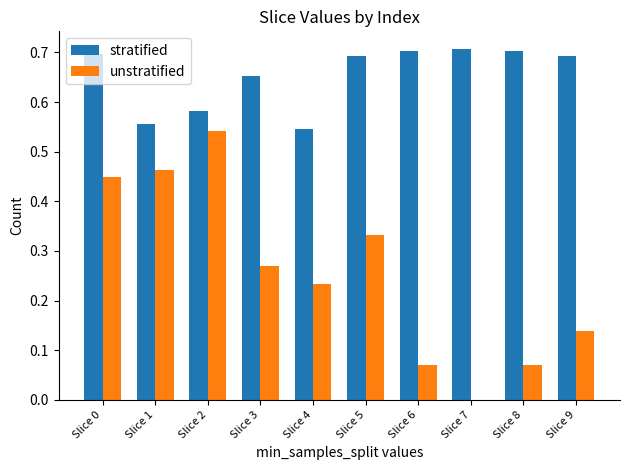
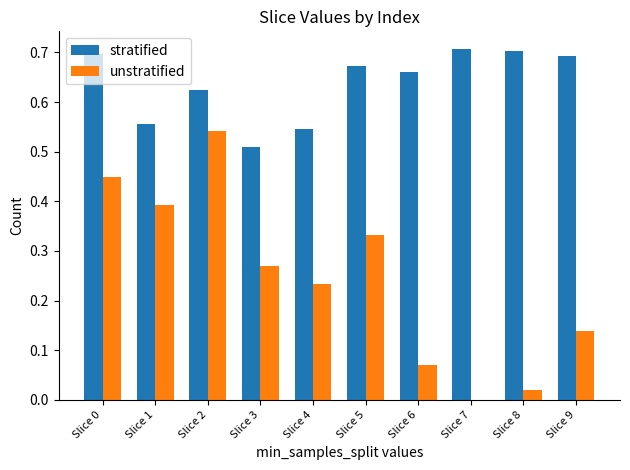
  {
    "stratified": {
      "Slice 1": 0.56,
-     "Slice 2": 0.58,
-     "Slice 3": 0.65,
+     "Slice 2": 0.62,
+     "Slice 3": 0.51,
      "Slice 4": 0.55,
-     "Slice 5": 0.69,
-     "Slice 6": 0.70,
+     "Slice 5": 0.67,
+     "Slice 6": 0.66,
      "Slice 7": 0.71,
      "Slice 8": 0.70,
      "Slice 9": 0.69
    },
    "unstratified": {
      "Slice 0": 0.45,
-     "Slice 1": 0.46,
+     "Slice 1": 0.39,
      "Slice 2": 0.54,
      "Slice 3": 0.27,
      "Slice 4": 0.23,
      "Slice 5": 0.33,
      "Slice 6": 0.07,
      "Slice 7": 0.00,
-     "Slice 8": 0.07,
+     "Slice 8": 0.02,
      "Slice 9": 0.14
    }
  }
